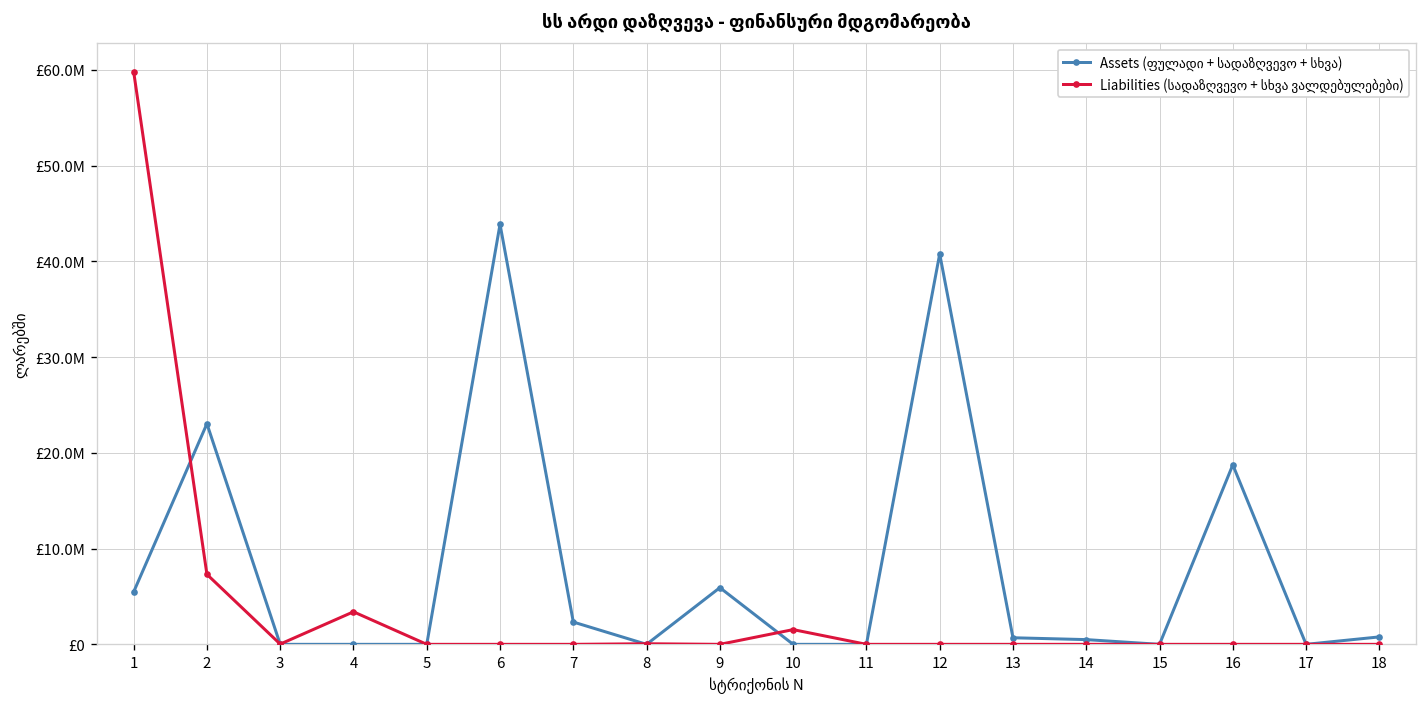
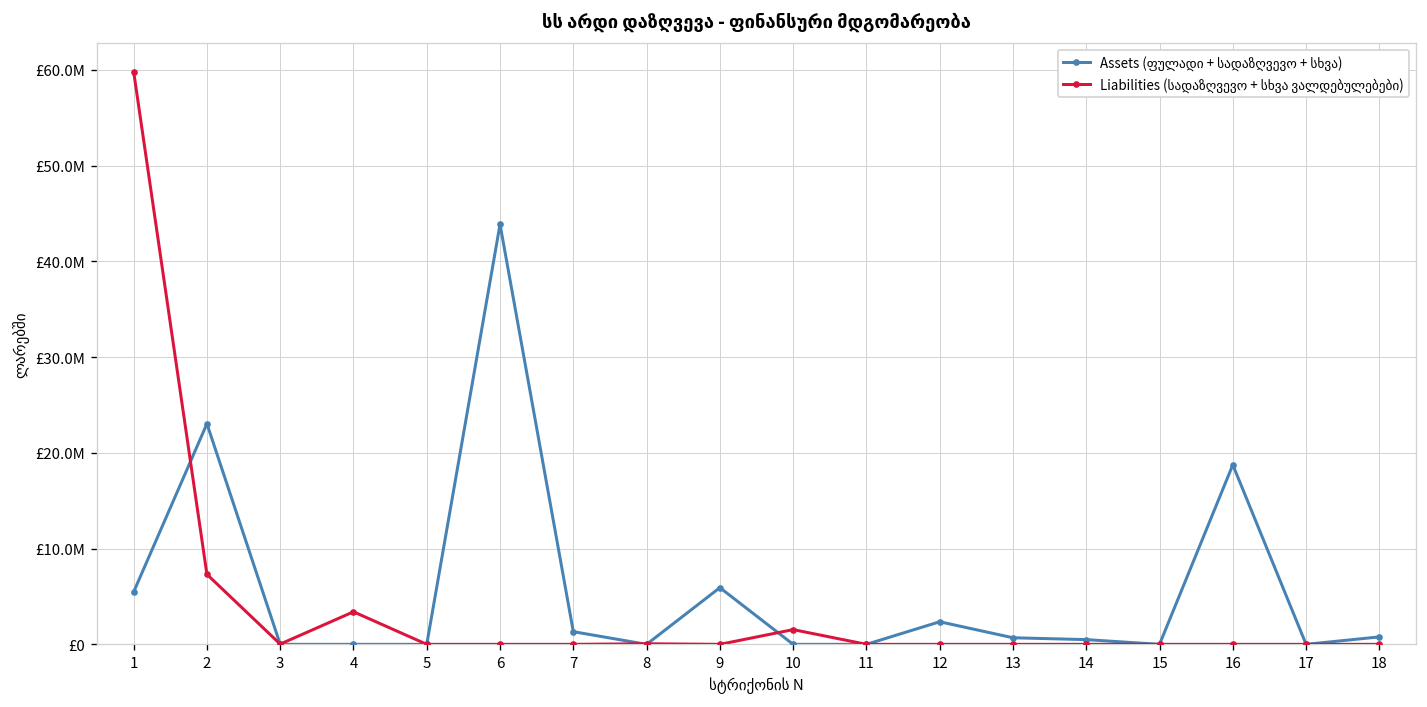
  {
    "Assets (ფულადი + სადაზღვევო + სხვა)": {
      "1": "£5000000",
      "2": "£23000000",
      "4": "£0",
      "6": "£44000000",
-     "7": "£2000000",
+     "7": "£1000000",
      "9": "£6000000",
      "10": "£0",
-     "12": "£41000000",
+     "12": "£2000000",
      "13": "£1000000",
      "14": "£0",
      "16": "£19000000",
      "18": "£1000000"
    },
    "Liabilities (სადაზღვევო + სხვა ვალდებულებები)": {
      "1": "£60000000",
      "2": "£7000000",
      "4": "£3000000",
      "6": "£0",
      "7": "£0",
      "9": "£0",
      "10": "£2000000",
      "12": "£0",
      "13": "£0",
      "14": "£0",
      "16": "£0",
      "18": "£0"
    }
  }
